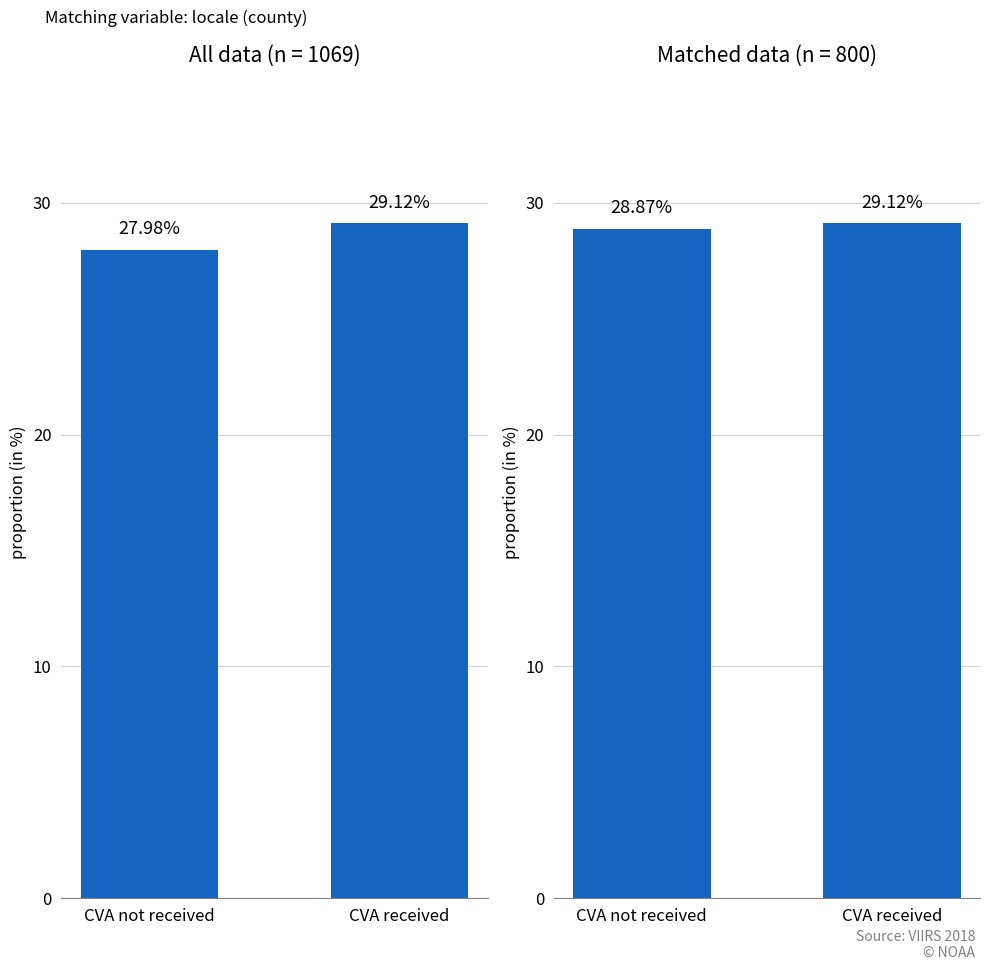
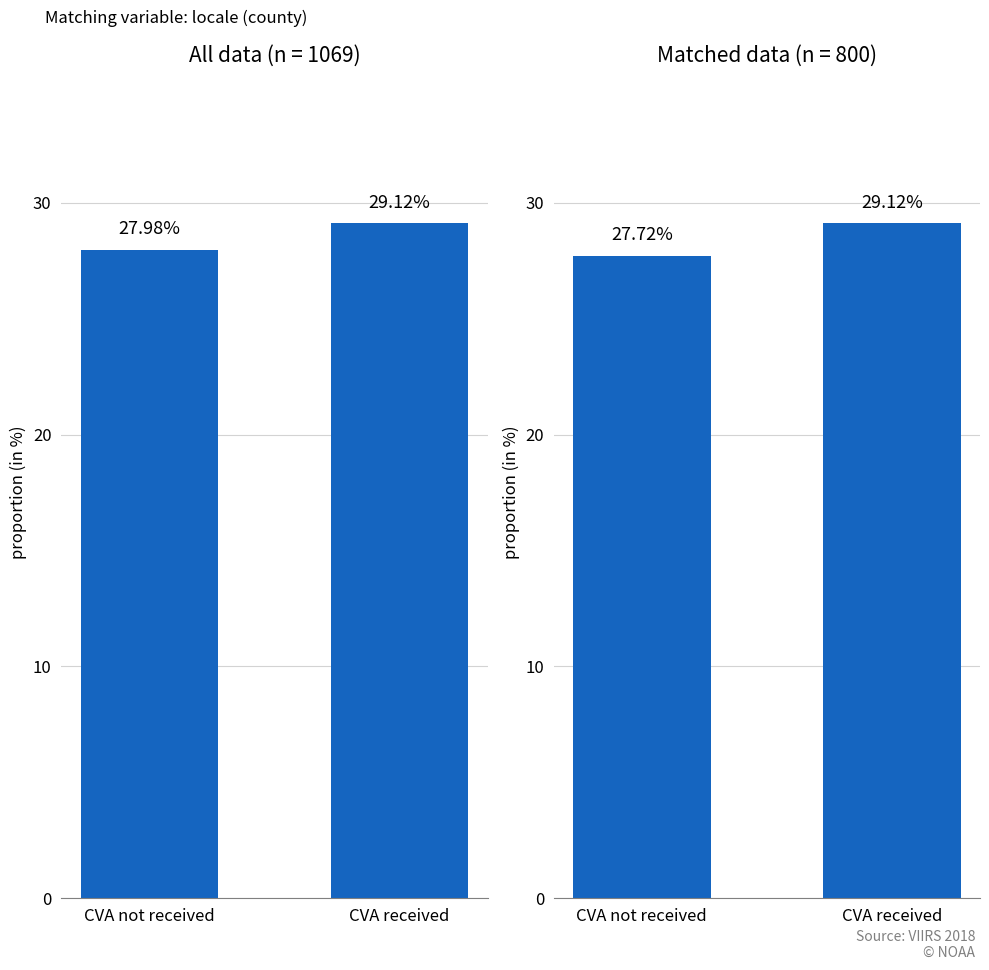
  {
    "All data (n = 1069)": {
      "CVA not received": "27.98%",
      "CVA received": "29.12%"
    },
    "Matched data (n = 800)": {
-     "CVA not received": "28.87%",
+     "CVA not received": "27.72%",
      "CVA received": "29.12%"
    }
  }
